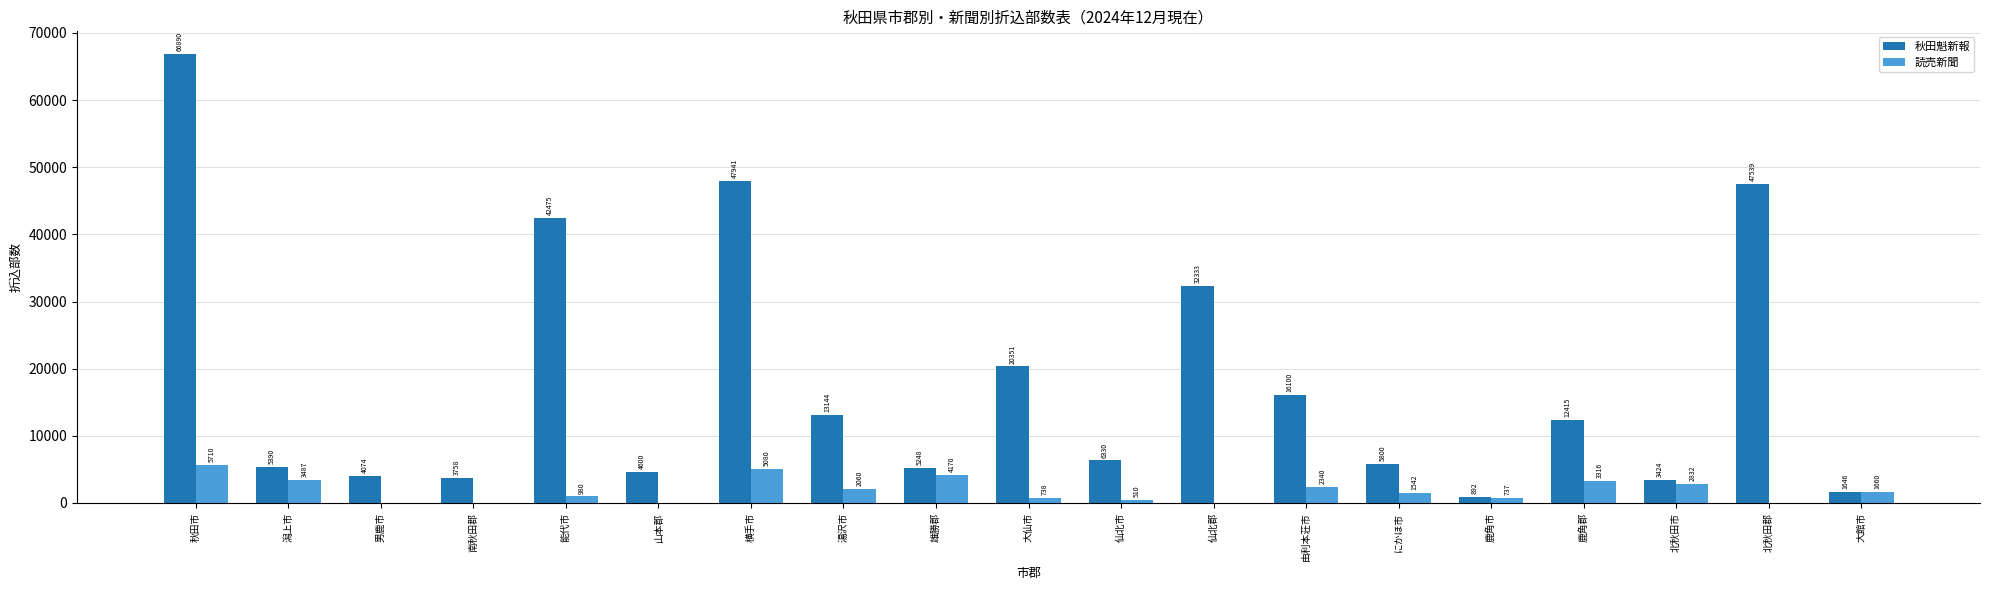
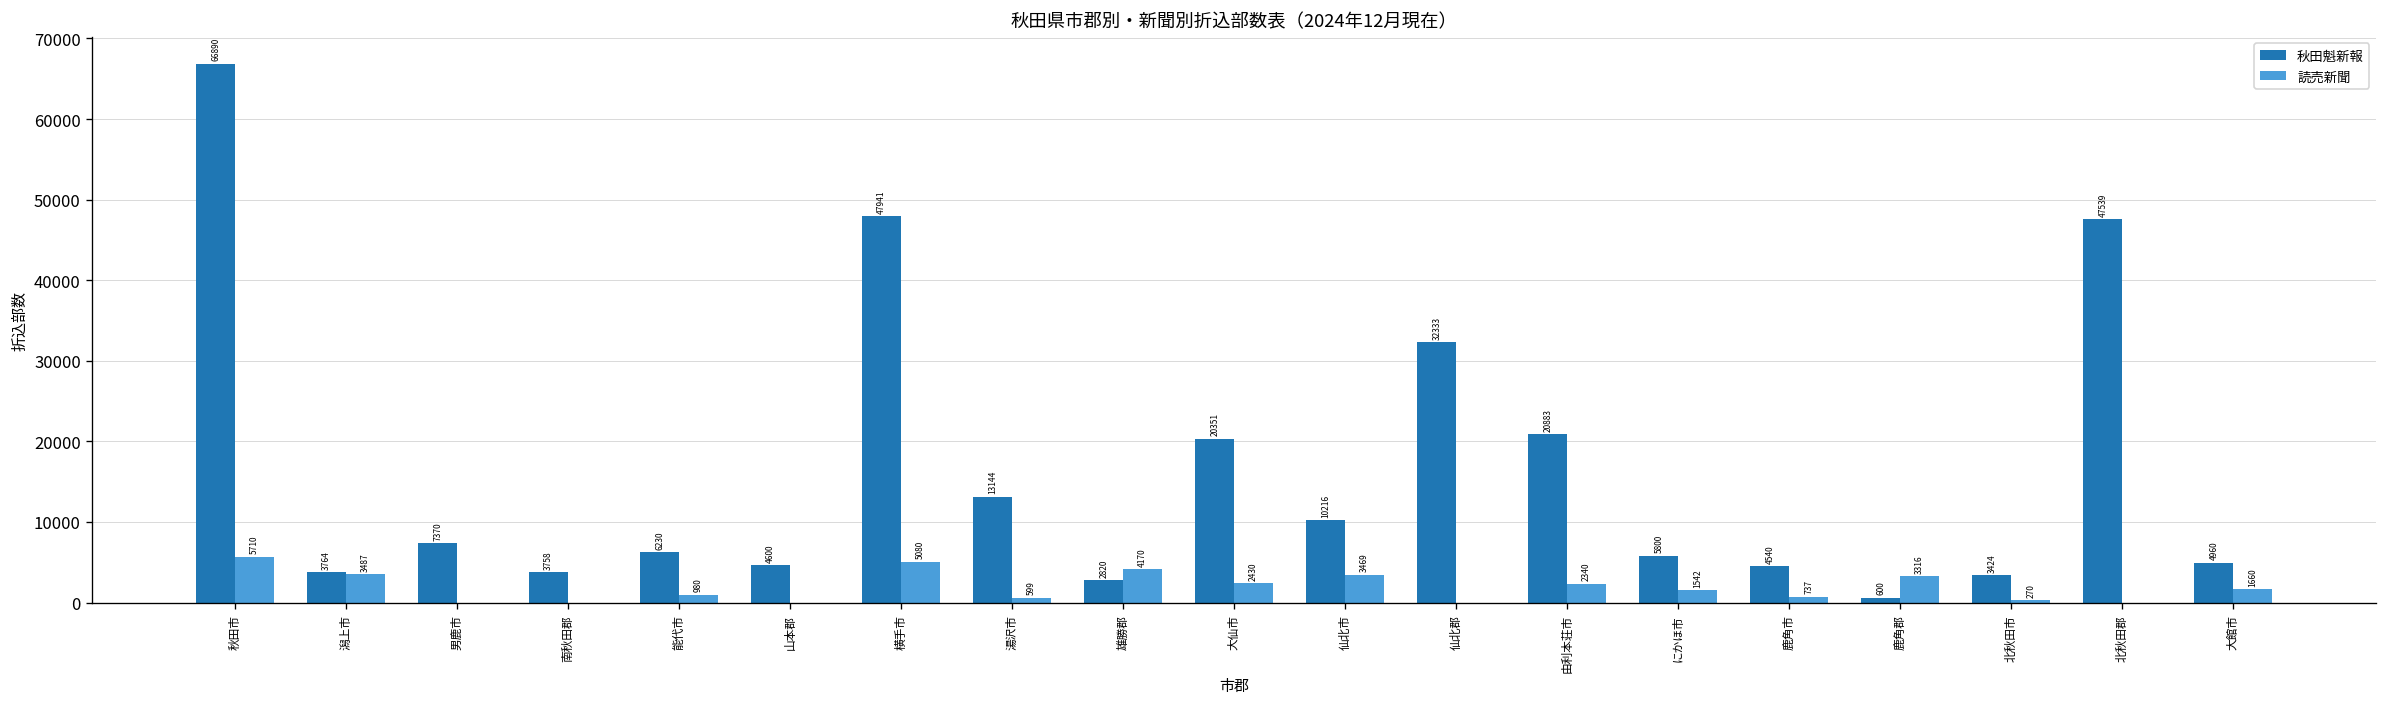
  {
    "秋田魁新報": {
      "秋田市": 66890,
-     "潟上市": 5390,
-     "男鹿市": 4074,
+     "潟上市": 3764,
+     "男鹿市": 7370,
      "南秋田郡": 3758,
-     "能代市": 42475,
+     "能代市": 6230,
      "山本郡": 4600,
      "横手市": 47941,
      "湯沢市": 13144,
-     "雄勝郡": 5248,
+     "雄勝郡": 2820,
      "大仙市": 20351,
-     "仙北市": 6330,
+     "仙北市": 10216,
      "仙北郡": 32333,
-     "由利本荘市": 16100,
+     "由利本荘市": 20883,
      "にかほ市": 5800,
-     "鹿角市": 892,
-     "鹿角郡": 12415,
+     "鹿角市": 4540,
+     "鹿角郡": 600,
      "北秋田市": 3424,
      "北秋田郡": 47539,
-     "大館市": 1646
+     "大館市": 4960
    },
    "読売新聞": {
      "秋田市": 5710,
      "潟上市": 3487,
      "能代市": 980,
      "横手市": 5080,
-     "湯沢市": 2060,
+     "湯沢市": 599,
      "雄勝郡": 4170,
-     "大仙市": 738,
-     "仙北市": 510,
+     "大仙市": 2430,
+     "仙北市": 3469,
      "由利本荘市": 2340,
      "にかほ市": 1542,
      "鹿角市": 737,
      "鹿角郡": 3316,
-     "北秋田市": 2832,
+     "北秋田市": 270,
      "大館市": 1660
    }
  }
